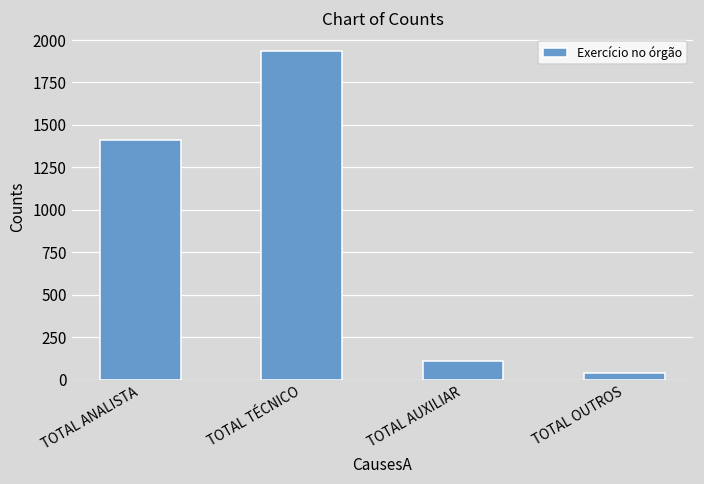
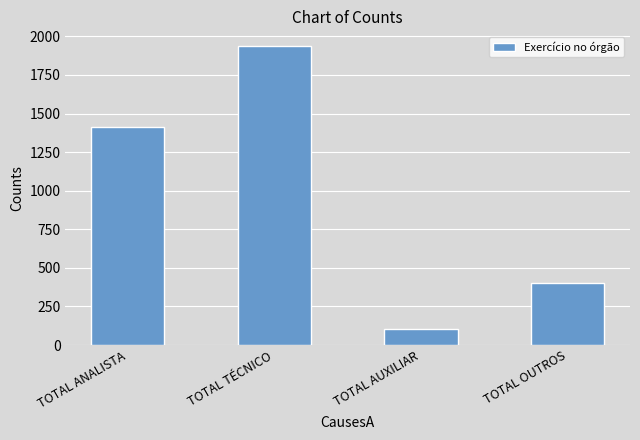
  {
    "TOTAL ANALISTA": 1410,
    "TOTAL TÉCNICO": 1940,
    "TOTAL AUXILIAR": 110,
-   "TOTAL OUTROS": 40
+   "TOTAL OUTROS": 400
  }
